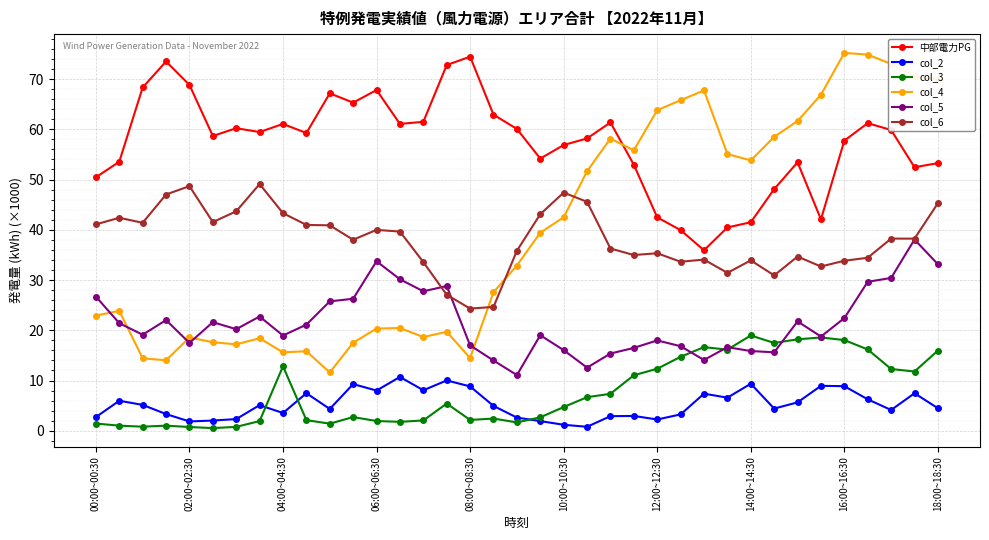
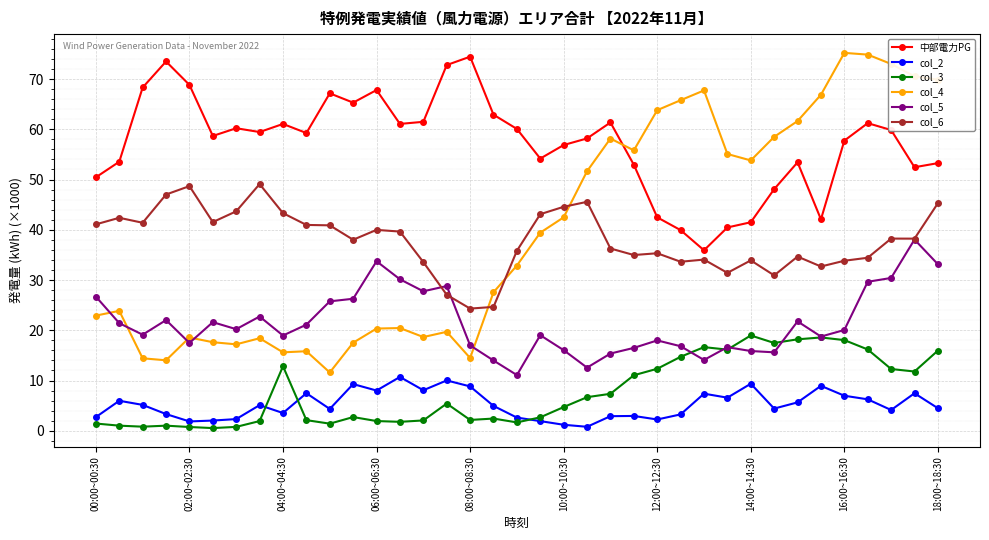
  {
    "中部電力PG": {
      "00:00~00:30": 50,
      "02:00~02:30": 69,
      "04:00~04:30": 61,
      "06:00~06:30": 68,
      "08:00~08:30": 74,
      "10:00~10:30": 57,
      "12:00~12:30": 42,
      "14:00~14:30": 41,
      "16:00~16:30": 58,
      "18:00~18:30": 53
    },
    "col_2": {
      "00:00~00:30": 3,
      "02:00~02:30": 2,
      "04:00~04:30": 4,
      "06:00~06:30": 8,
      "08:00~08:30": 9,
      "10:00~10:30": 1,
      "12:00~12:30": 2,
      "14:00~14:30": 9,
-     "16:00~16:30": 9,
+     "16:00~16:30": 7,
      "18:00~18:30": 4
    },
    "col_3": {
      "00:00~00:30": 1,
      "02:00~02:30": 1,
      "04:00~04:30": 13,
      "06:00~06:30": 2,
      "08:00~08:30": 2,
      "10:00~10:30": 5,
      "12:00~12:30": 12,
      "14:00~14:30": 19,
      "16:00~16:30": 18,
      "18:00~18:30": 16
    },
    "col_4": {
      "00:00~00:30": 23,
      "02:00~02:30": 19,
      "04:00~04:30": 16,
      "06:00~06:30": 20,
      "08:00~08:30": 14,
      "10:00~10:30": 42,
      "12:00~12:30": 64,
      "14:00~14:30": 54,
      "16:00~16:30": 75
    },
    "col_5": {
      "00:00~00:30": 27,
      "02:00~02:30": 17,
      "04:00~04:30": 19,
      "06:00~06:30": 34,
      "08:00~08:30": 17,
      "10:00~10:30": 16,
      "12:00~12:30": 18,
      "14:00~14:30": 16,
-     "16:00~16:30": 22,
+     "16:00~16:30": 20,
      "18:00~18:30": 33
    },
    "col_6": {
      "00:00~00:30": 41,
      "02:00~02:30": 49,
      "04:00~04:30": 43,
      "06:00~06:30": 40,
      "08:00~08:30": 24,
-     "10:00~10:30": 47,
+     "10:00~10:30": 45,
      "12:00~12:30": 35,
      "14:00~14:30": 34,
      "16:00~16:30": 34,
      "18:00~18:30": 45
    }
  }
